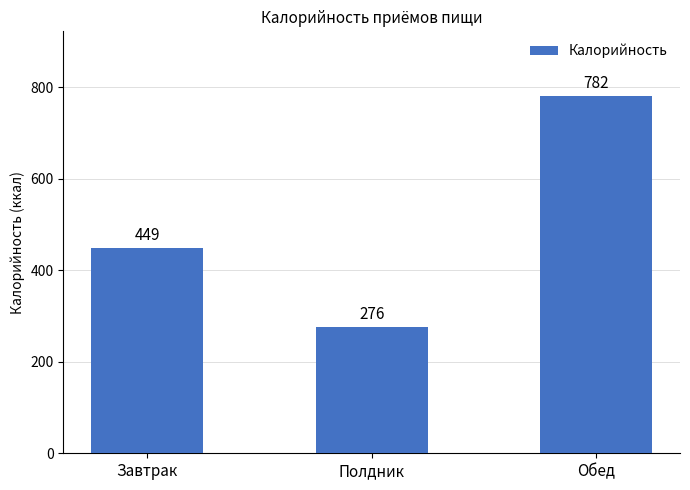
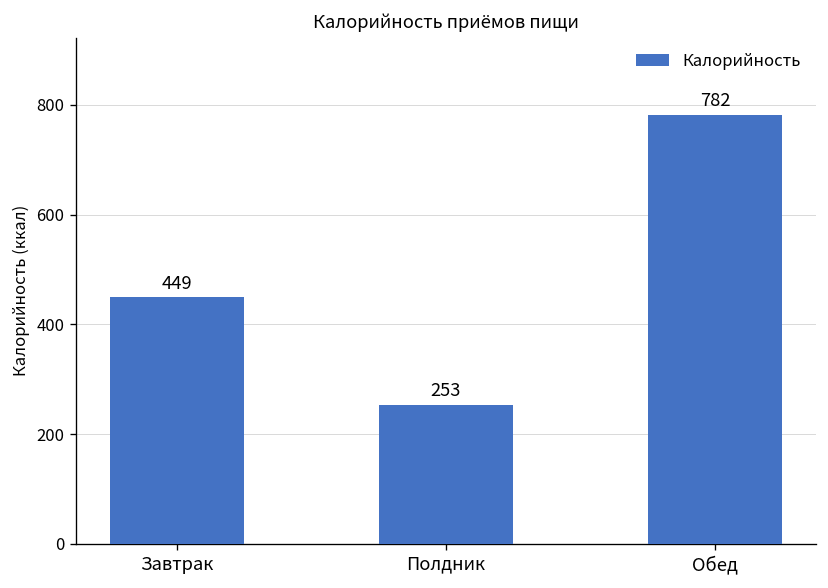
  {
    "Завтрак": 449,
-   "Полдник": 276,
+   "Полдник": 253,
    "Обед": 782
  }
